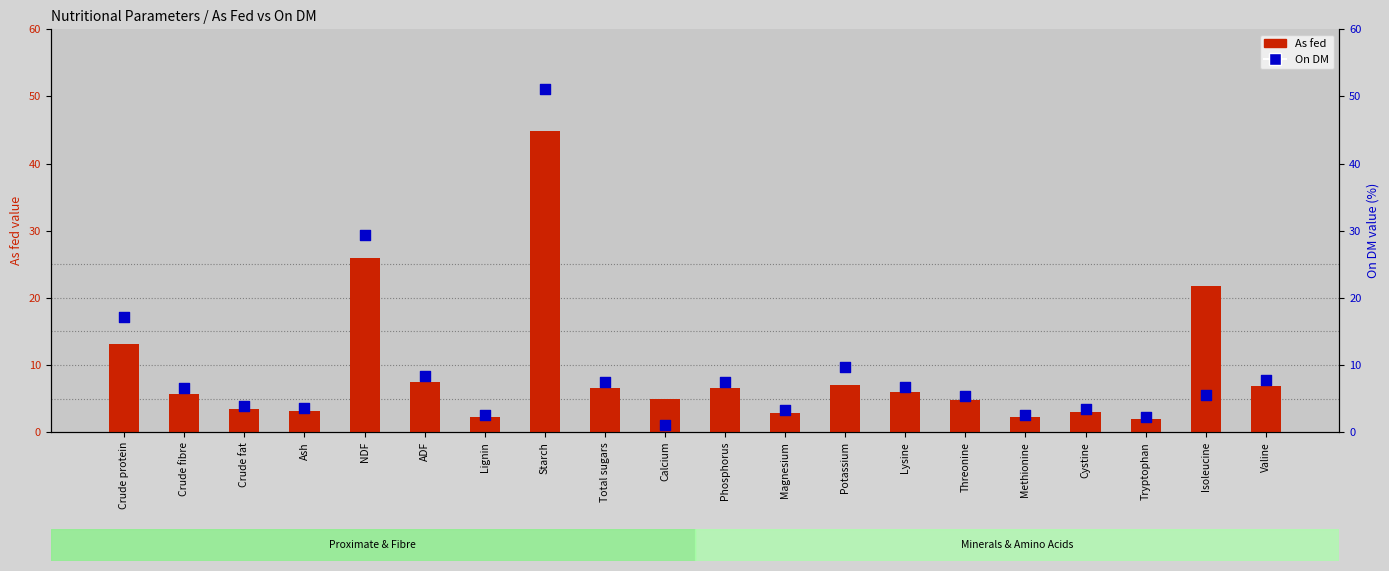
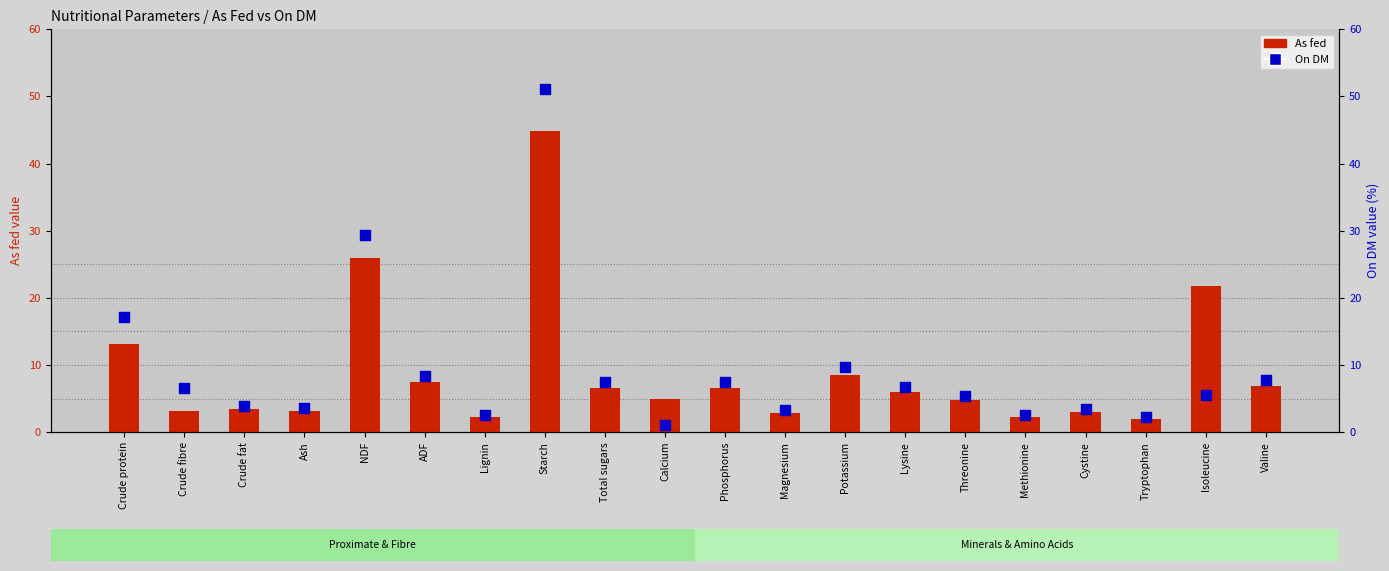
  {
    "As fed": {
      "Crude protein": 13,
-     "Crude fibre": 6,
+     "Crude fibre": 3,
      "Crude fat": 3,
      "Ash": 3,
      "NDF": 26,
      "ADF": 7,
      "Lignin": 2,
      "Starch": 45,
      "Total sugars": 7,
      "Calcium": 5,
      "Phosphorus": 7,
      "Magnesium": 3,
-     "Potassium": 7,
+     "Potassium": 9,
      "Lysine": 6,
      "Threonine": 5,
      "Methionine": 2,
      "Cystine": 3,
      "Tryptophan": 2,
      "Isoleucine": 22,
      "Valine": 7
    }
  }
